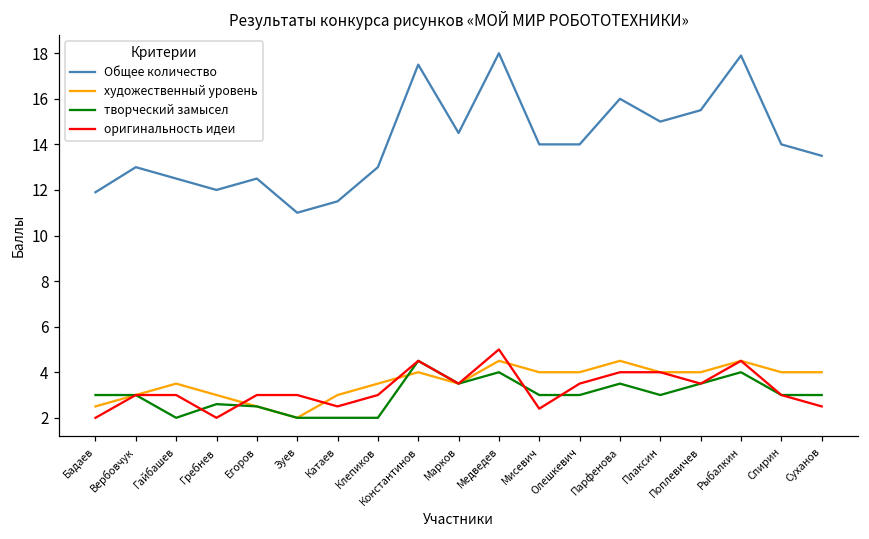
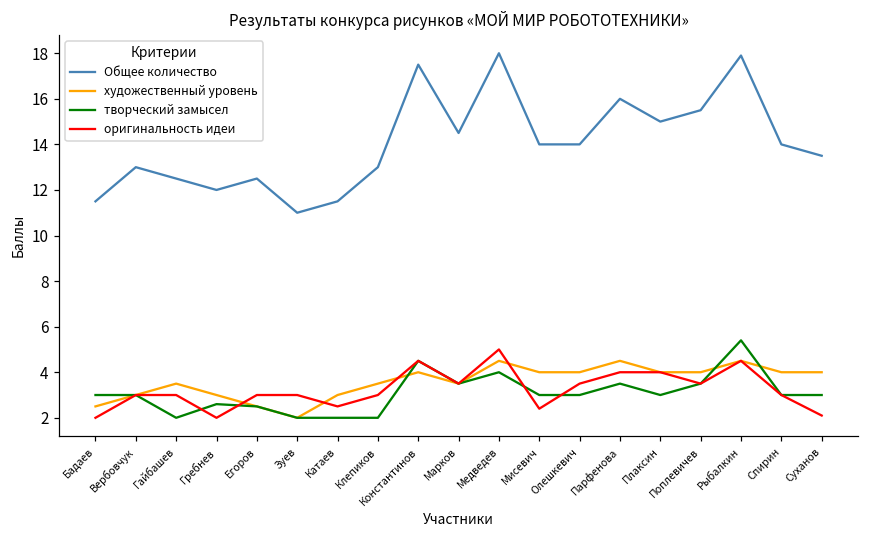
  {
    "Общее количество": {
-     "Бадаев": 11.9,
+     "Бадаев": 11.5,
      "Вербовчук": 13.0,
      "Гайбашев": 12.5,
      "Гребнев": 12.0,
      "Егоров": 12.5,
      "Зуев": 11.0,
      "Катаев": 11.5,
      "Клепиков": 13.0,
      "Константинов": 17.5,
      "Марков": 14.5,
      "Медведев": 18.0,
      "Мисевич": 14.0,
      "Олешкевич": 14.0,
      "Парфенова": 16.0,
      "Плаксин": 15.0,
      "Поплевичев": 15.5,
      "Рыбалкин": 17.9,
      "Спирин": 14.0,
      "Суханов": 13.5
    },
    "художественный уровень": {
      "Бадаев": 2.5,
      "Гайбашев": 3.5,
      "Гребнев": 3.0,
      "Катаев": 3.0,
      "Клепиков": 3.5,
      "Константинов": 4.0,
      "Медведев": 4.5,
      "Мисевич": 4.0,
      "Олешкевич": 4.0,
      "Парфенова": 4.5,
      "Поплевичев": 4.0,
      "Спирин": 4.0,
      "Суханов": 4.0
    },
    "творческий замысел": {
      "Бадаев": 3.0,
      "Гайбашев": 2.0,
      "Гребнев": 2.6,
      "Катаев": 2.0,
      "Клепиков": 2.0,
      "Медведев": 4.0,
      "Мисевич": 3.0,
      "Олешкевич": 3.0,
      "Парфенова": 3.5,
      "Плаксин": 3.0,
-     "Рыбалкин": 4.0,
+     "Рыбалкин": 5.4,
      "Суханов": 3.0
    },
    "оригинальность идеи": {
      "Бадаев": 2.0,
      "Гайбашев": 3.0,
      "Гребнев": 2.0,
      "Егоров": 3.0,
      "Зуев": 3.0,
      "Катаев": 2.5,
      "Клепиков": 3.0,
      "Медведев": 5.0,
      "Мисевич": 2.4,
      "Олешкевич": 3.5,
      "Парфенова": 4.0,
-     "Суханов": 2.5
+     "Суханов": 2.1
    }
  }
